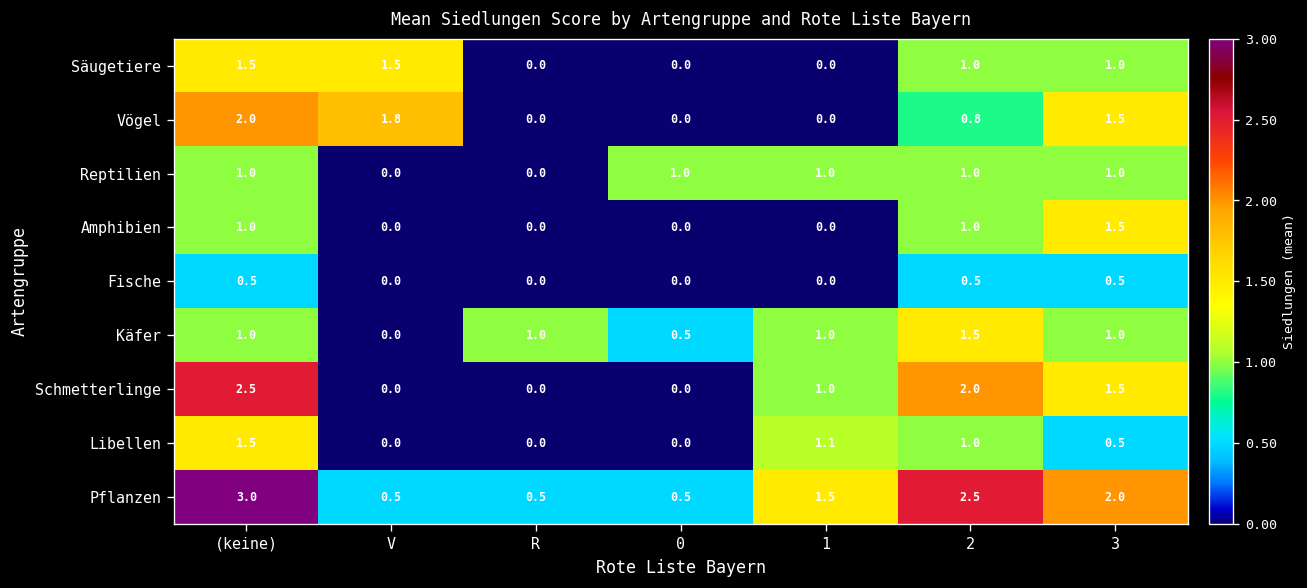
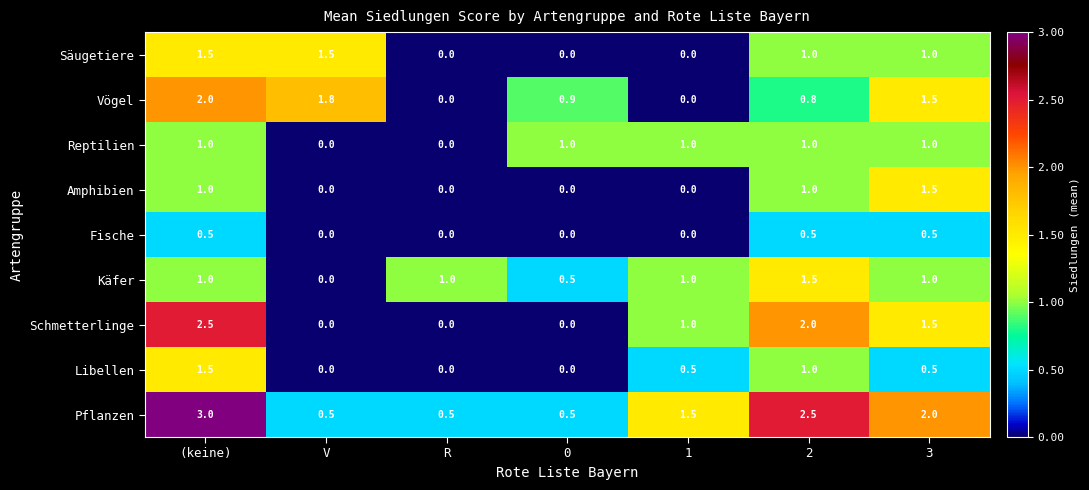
  {
    "Säugetiere": {
      "(keine)": 1.5,
      "V": 1.5,
      "R": 0.0,
      "0": 0.0,
      "1": 0.0,
      "2": 1.0,
      "3": 1.0
    },
    "Vögel": {
      "(keine)": 2.0,
      "V": 1.8,
      "R": 0.0,
-     "0": 0.0,
+     "0": 0.9,
      "1": 0.0,
      "2": 0.8,
      "3": 1.5
    },
    "Reptilien": {
      "(keine)": 1.0,
      "V": 0.0,
      "R": 0.0,
      "0": 1.0,
      "1": 1.0,
      "2": 1.0,
      "3": 1.0
    },
    "Amphibien": {
      "(keine)": 1.0,
      "V": 0.0,
      "R": 0.0,
      "0": 0.0,
      "1": 0.0,
      "2": 1.0,
      "3": 1.5
    },
    "Fische": {
      "(keine)": 0.5,
      "V": 0.0,
      "R": 0.0,
      "0": 0.0,
      "1": 0.0,
      "2": 0.5,
      "3": 0.5
    },
    "Käfer": {
      "(keine)": 1.0,
      "V": 0.0,
      "R": 1.0,
      "0": 0.5,
      "1": 1.0,
      "2": 1.5,
      "3": 1.0
    },
    "Schmetterlinge": {
      "(keine)": 2.5,
      "V": 0.0,
      "R": 0.0,
      "0": 0.0,
      "1": 1.0,
      "2": 2.0,
      "3": 1.5
    },
    "Libellen": {
      "(keine)": 1.5,
      "V": 0.0,
      "R": 0.0,
      "0": 0.0,
-     "1": 1.1,
+     "1": 0.5,
      "2": 1.0,
      "3": 0.5
    },
    "Pflanzen": {
      "(keine)": 3.0,
      "V": 0.5,
      "R": 0.5,
      "0": 0.5,
      "1": 1.5,
      "2": 2.5,
      "3": 2.0
    }
  }
